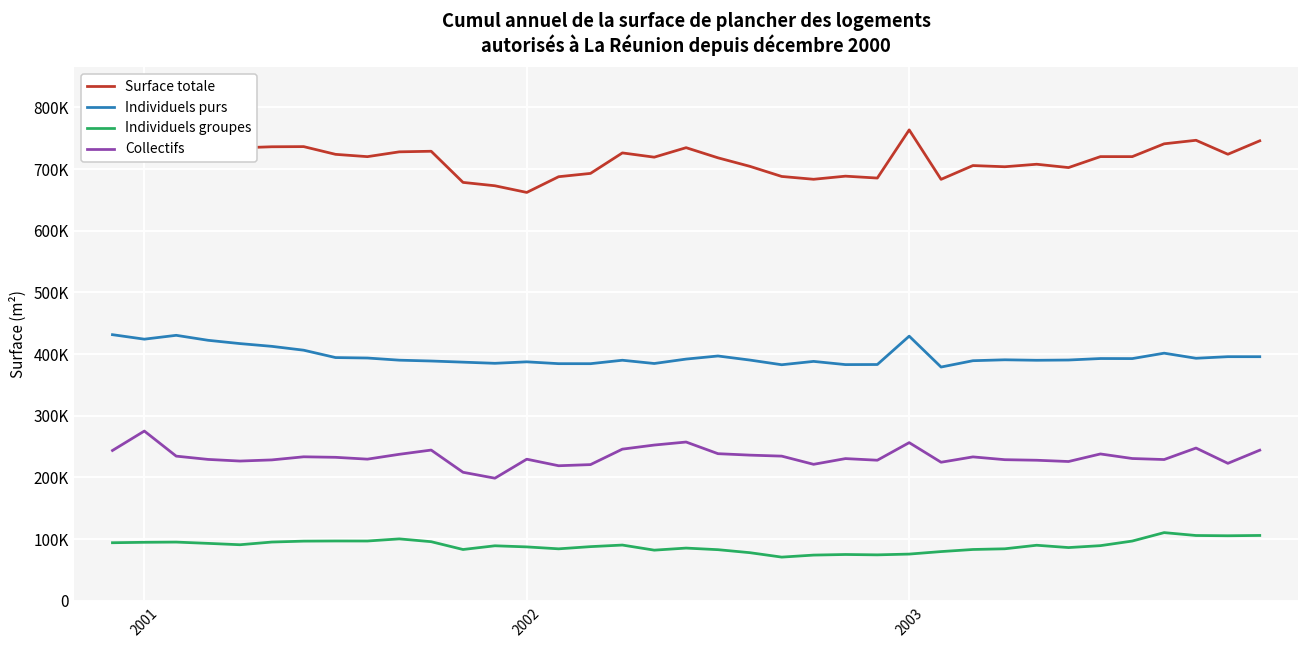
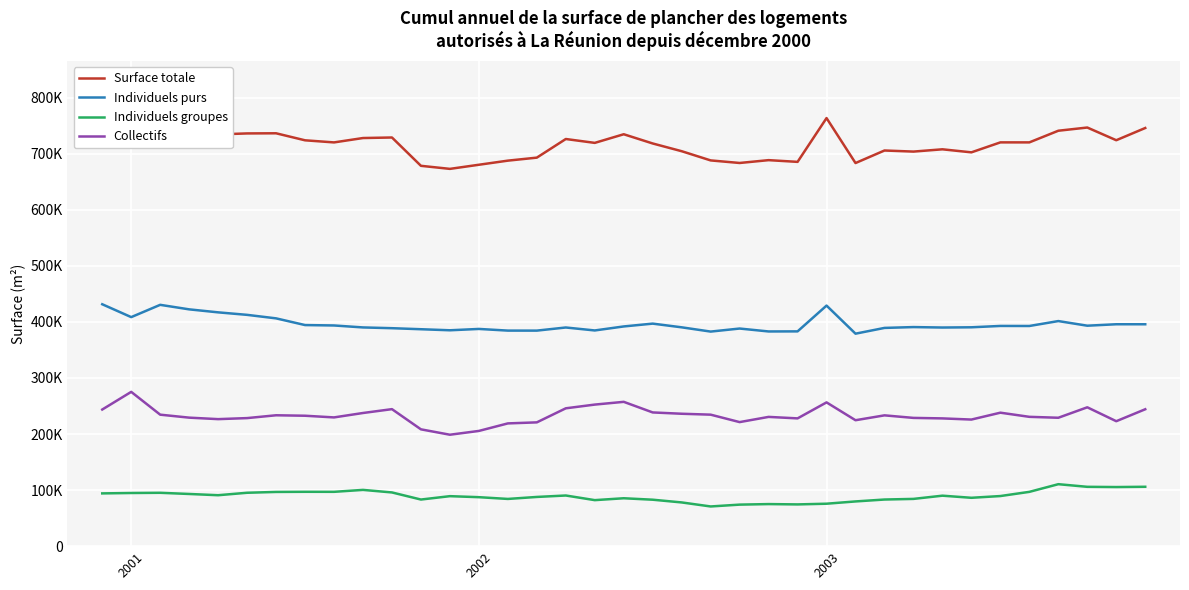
  {
    "Surface totale": {
-     "2002": 660000,
+     "2002": 680000,
      "2003": 760000
    },
    "Individuels purs": {
-     "2001": 420000,
+     "2001": 410000,
      "2002": 390000,
      "2003": 430000
    },
    "Individuels groupes": {
      "2001": 90000,
      "2002": 90000,
      "2003": 80000
    },
    "Collectifs": {
      "2001": 280000,
-     "2002": 230000,
+     "2002": 210000,
      "2003": 260000
    }
  }
